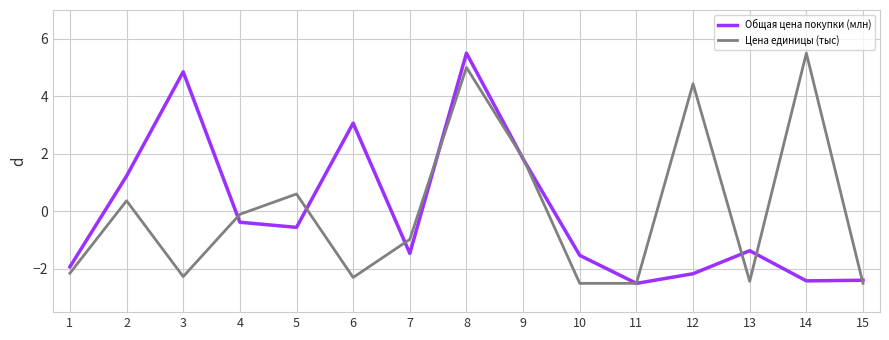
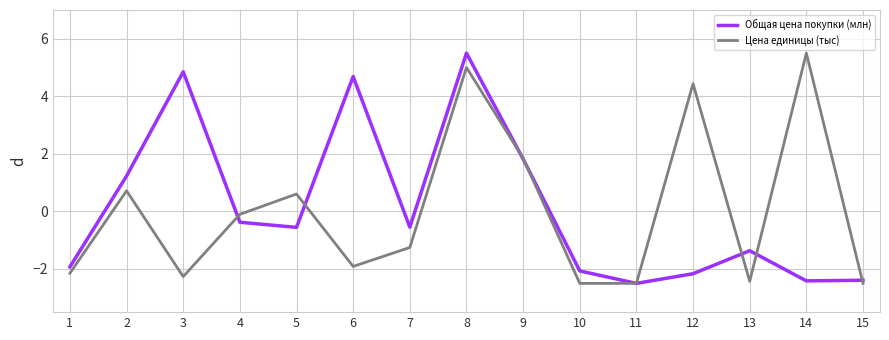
  {
    "Общая цена покупки (млн)": {
      "1": -1.9,
      "2": 1.2,
      "3": 4.9,
      "4": -0.4,
      "5": -0.6,
-     "6": 3.1,
-     "7": -1.5,
+     "6": 4.7,
+     "7": -0.5,
      "8": 5.5,
-     "10": -1.5,
+     "10": -2.1,
      "12": -2.2,
      "13": -1.4,
      "14": -2.4,
      "15": -2.4
    },
    "Цена единицы (тыс)": {
      "1": -2.1,
-     "2": 0.4,
+     "2": 0.7,
      "3": -2.3,
      "4": -0.1,
      "5": 0.6,
-     "6": -2.3,
-     "7": -1.0,
+     "6": -1.9,
+     "7": -1.3,
      "8": 5.0,
      "10": -2.5,
      "12": 4.4,
      "13": -2.4,
      "14": 5.5,
      "15": -2.5
    }
  }
